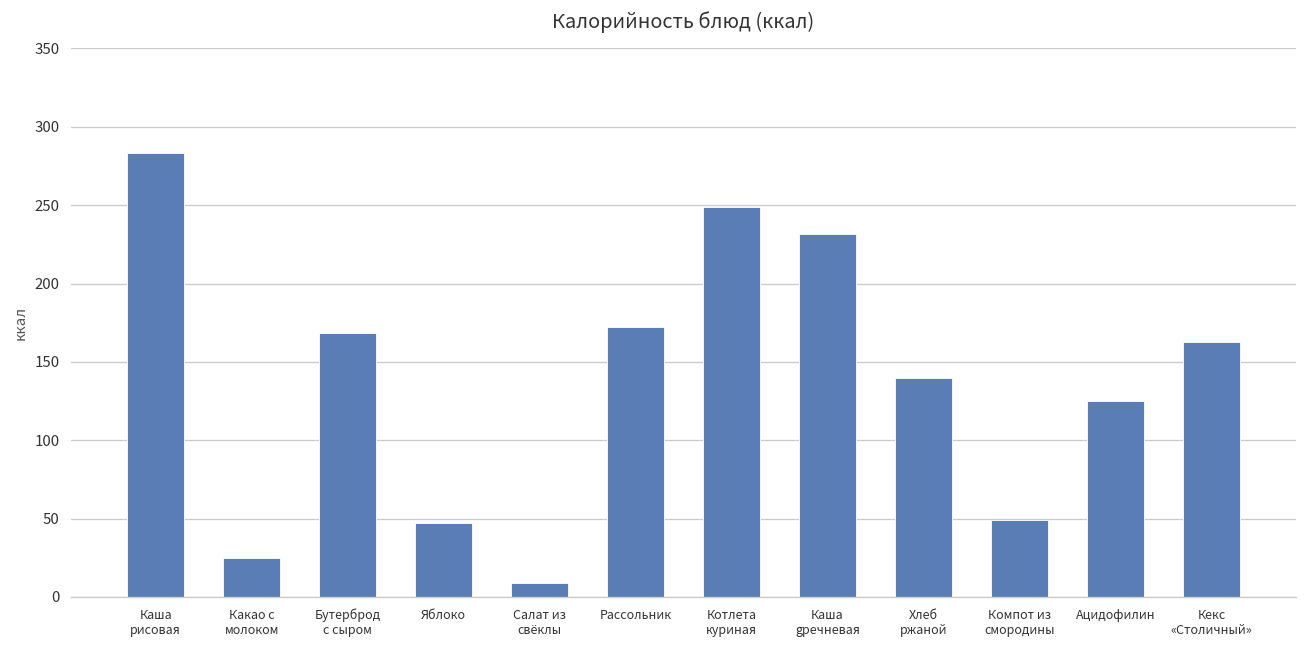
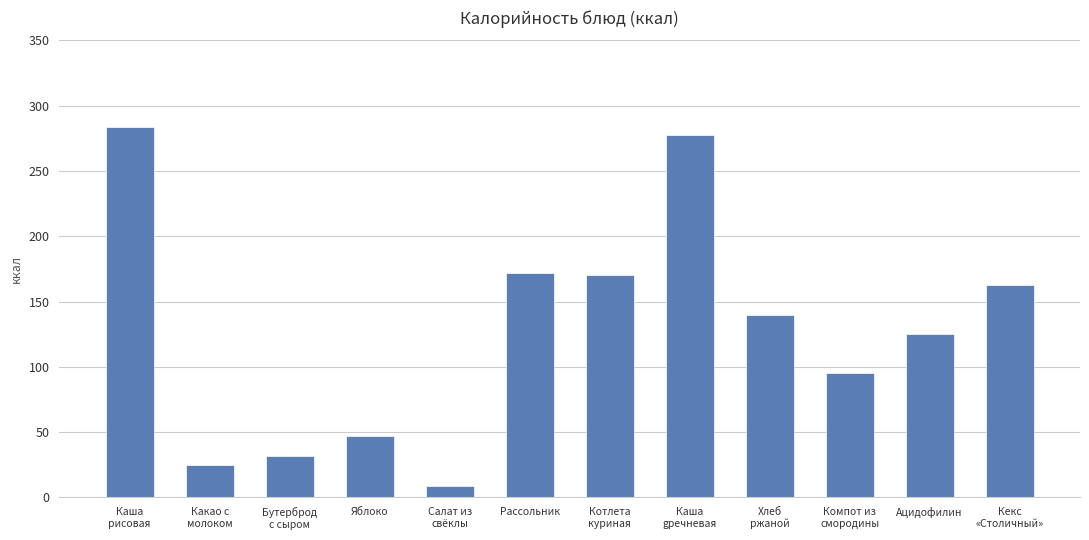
  {
    "Каша рисовая": 283,
    "Какао с молоком": 25,
-   "Бутерброд с сыром": 169,
+   "Бутерброд с сыром": 32,
    "Яблоко": 47,
    "Салат из свёклы": 9,
    "Рассольник": 172,
-   "Котлета куриная": 249,
-   "Каша gречневая": 232,
+   "Котлета куриная": 171,
+   "Каша gречневая": 278,
    "Хлеб ржаной": 140,
-   "Компот из смородины": 49,
+   "Компот из смородины": 96,
    "Ацидофилин": 125,
    "Кекс «Столичный»": 162
  }
